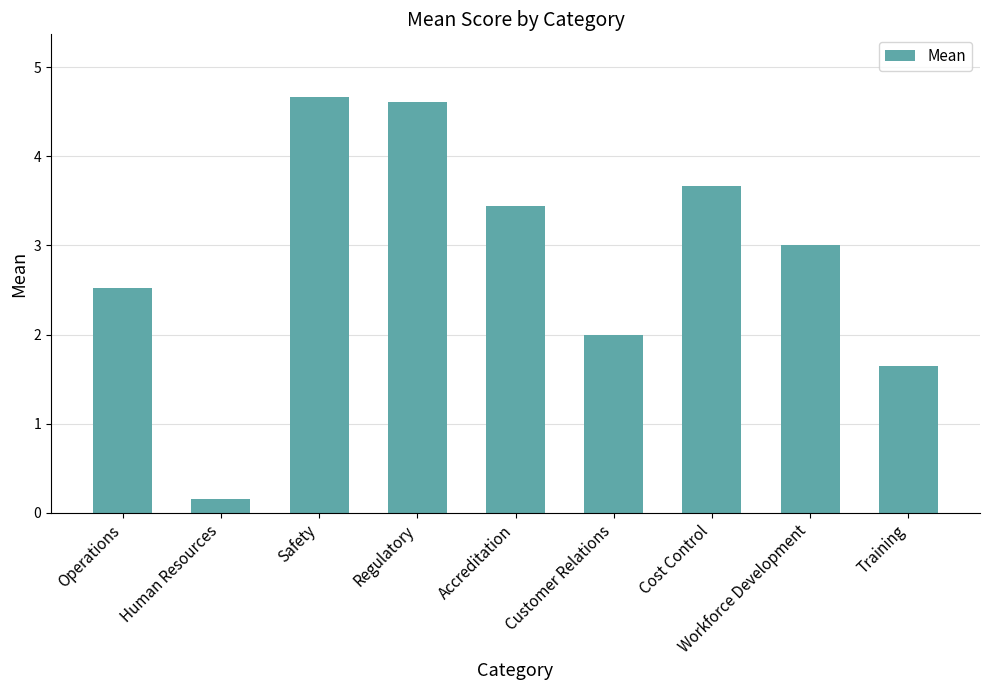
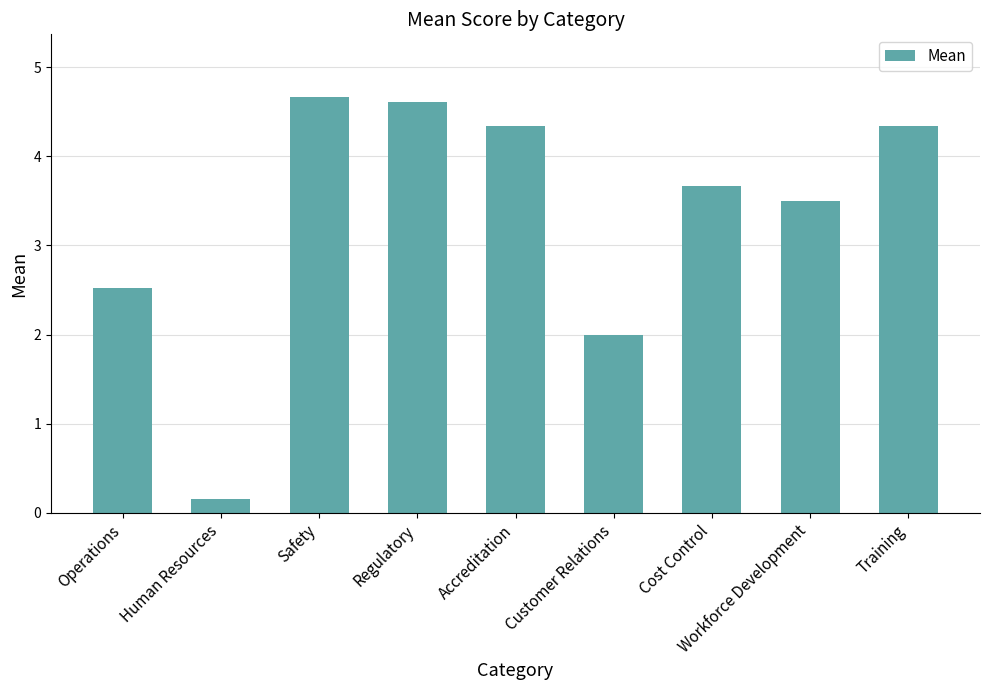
  {
    "Operations": 2.5,
    "Human Resources": 0.2,
    "Safety": 4.7,
    "Regulatory": 4.6,
-   "Accreditation": 3.4,
+   "Accreditation": 4.3,
    "Customer Relations": 2.0,
    "Cost Control": 3.7,
-   "Workforce Development": 3.0,
-   "Training": 1.7
+   "Workforce Development": 3.5,
+   "Training": 4.3
  }
